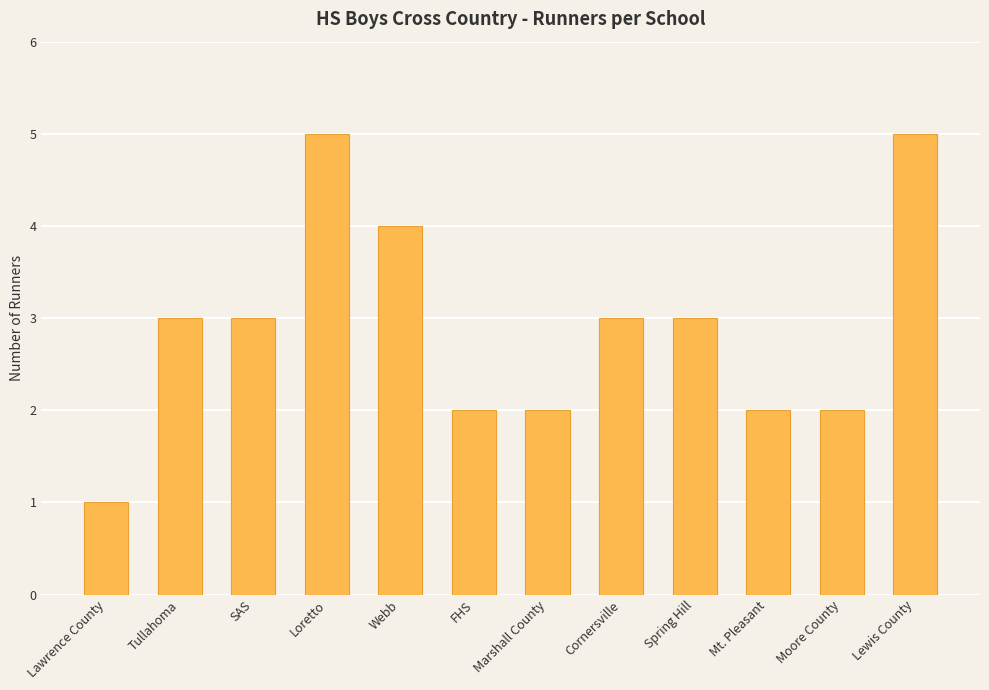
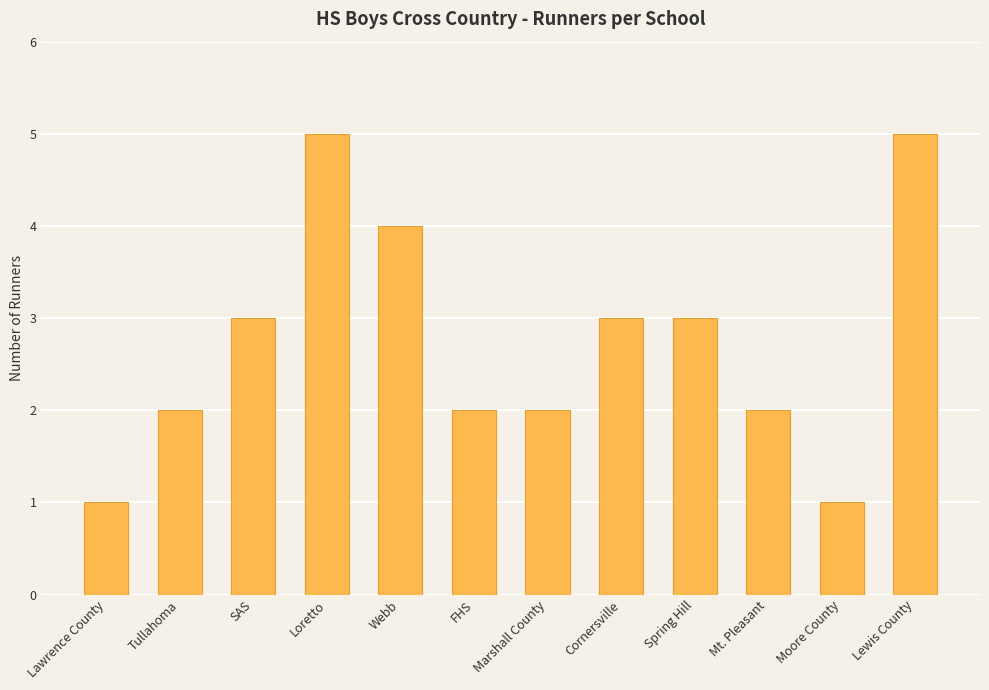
  {
    "Lawrence County": 1,
-   "Tullahoma": 3,
+   "Tullahoma": 2,
    "SAS": 3,
    "Loretto": 5,
    "Webb": 4,
    "FHS": 2,
    "Marshall County": 2,
    "Cornersville": 3,
    "Spring Hill": 3,
    "Mt. Pleasant": 2,
-   "Moore County": 2,
+   "Moore County": 1,
    "Lewis County": 5
  }
